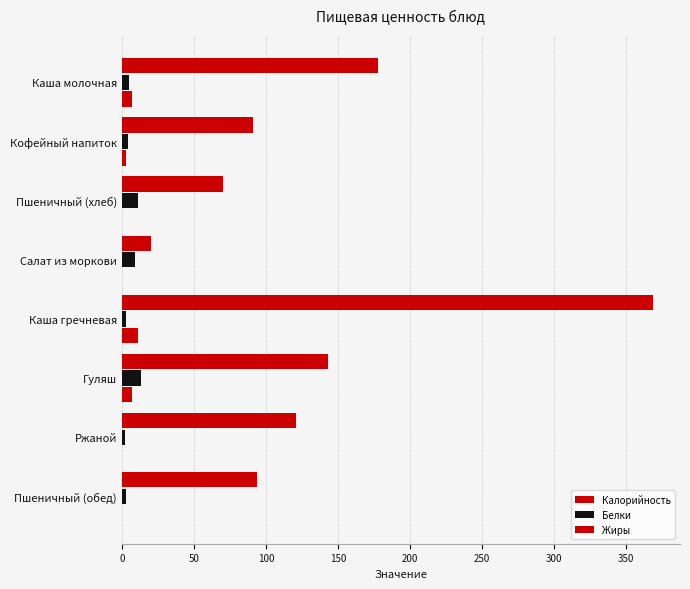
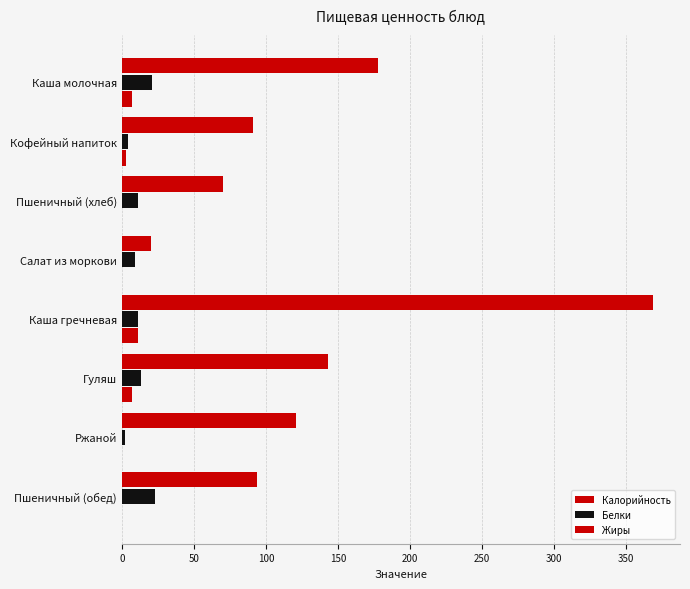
  {
    "Белки": {
-     "Каша молочная": 5,
+     "Каша молочная": 21,
      "Кофейный напиток": 4,
      "Пшеничный (хлеб)": 11,
      "Салат из моркови": 9,
-     "Каша гречневая": 3,
+     "Каша гречневая": 11,
      "Гуляш": 13,
      "Ржаной": 2,
-     "Пшеничный (обед)": 3
+     "Пшеничный (обед)": 23
    }
  }
